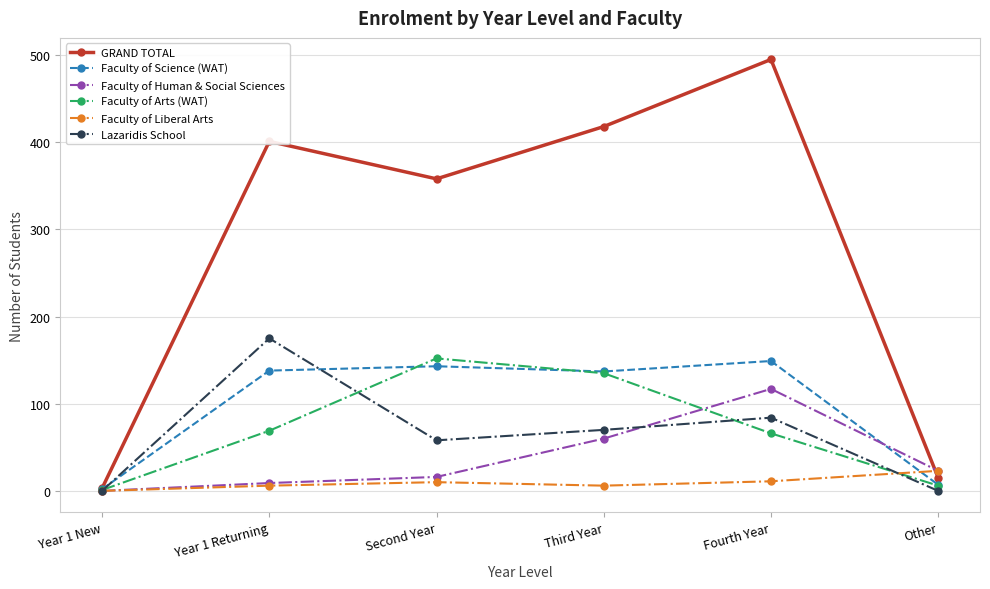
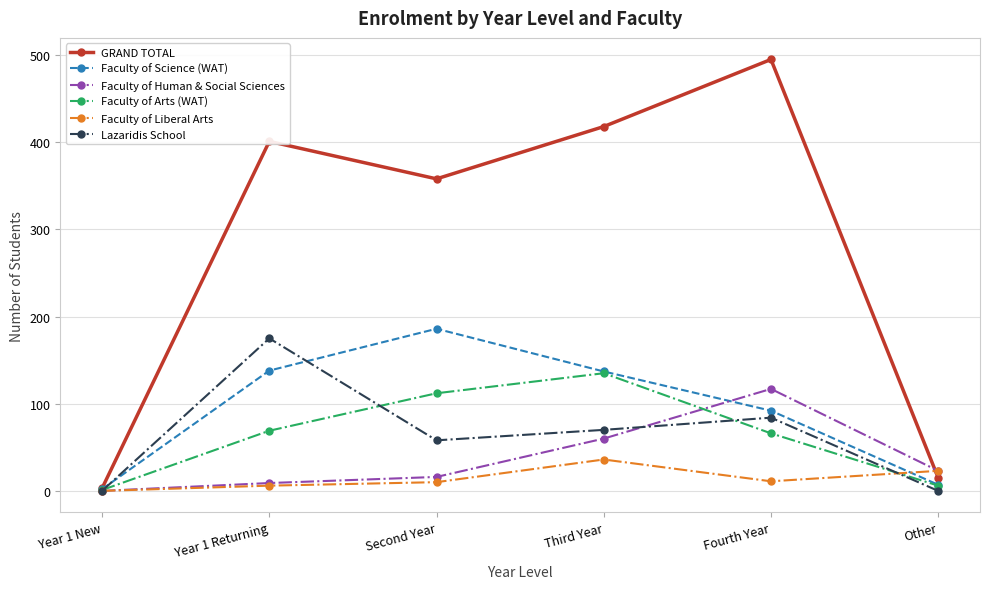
  {
    "GRAND TOTAL": {
      "Second Year": 360,
      "Third Year": 420,
      "Fourth Year": 500,
      "Other": 20
    },
    "Faculty of Science (WAT)": {
      "Year 1 Returning": 140,
-     "Second Year": 140,
-     "Fourth Year": 150
+     "Second Year": 190,
+     "Fourth Year": 90
    },
    "Faculty of Human & Social Sciences": {
      "Year 1 Returning": 10,
      "Second Year": 20,
      "Third Year": 60,
      "Fourth Year": 120
    },
    "Faculty of Arts (WAT)": {
      "Year 1 Returning": 70,
-     "Second Year": 150,
+     "Second Year": 110,
      "Fourth Year": 70
    },
    "Faculty of Liberal Arts": {
      "Year 1 Returning": 10,
      "Second Year": 10,
-     "Third Year": 10,
+     "Third Year": 40,
      "Fourth Year": 10
    },
    "Lazaridis School": {
      "Year 1 Returning": 180,
      "Second Year": 60,
      "Third Year": 70,
      "Fourth Year": 80,
      "Other": 0
    }
  }
